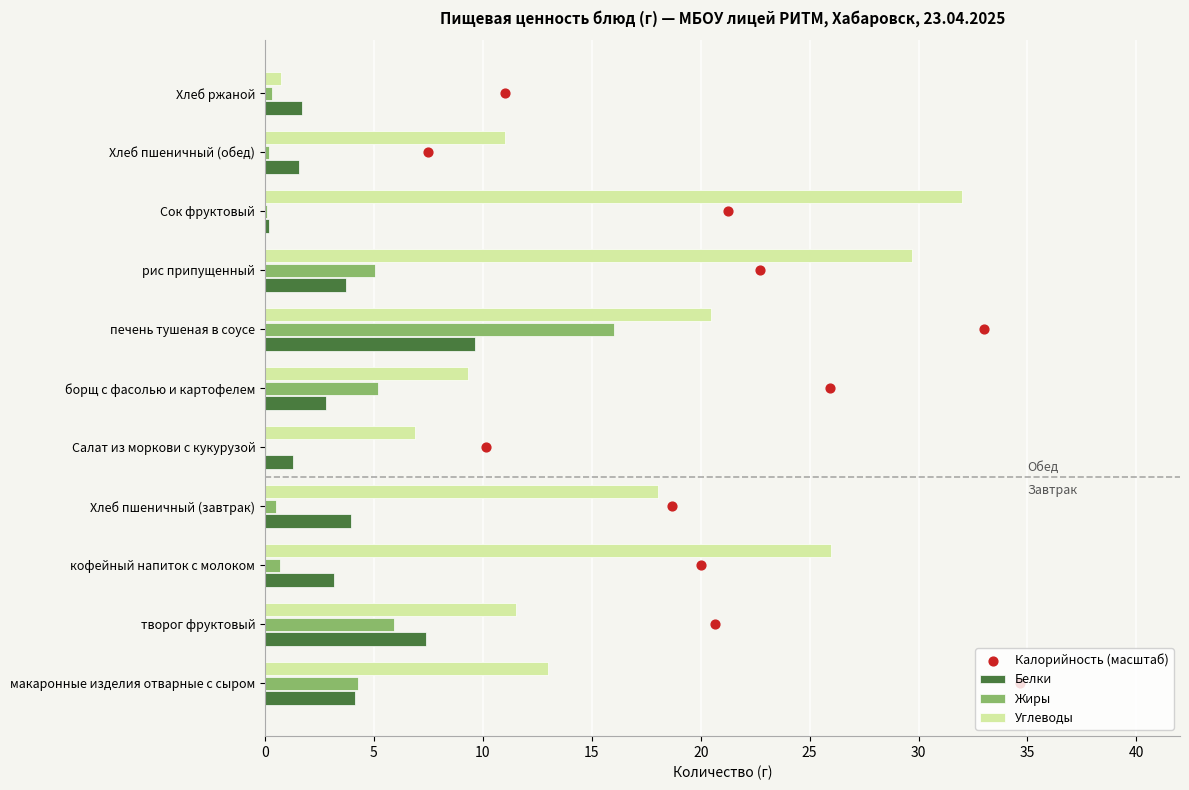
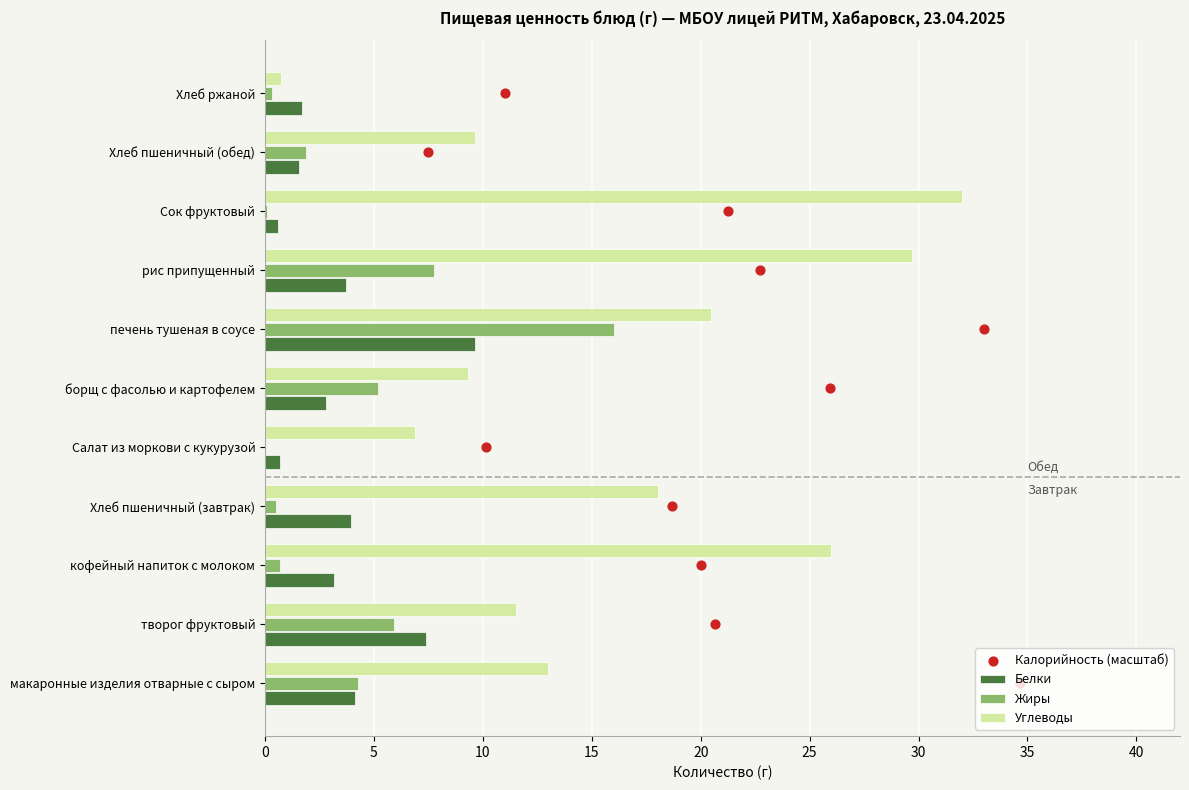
  {
    "Белки": {
      "Хлеб ржаной": 1.7,
      "Хлеб пшеничный (обед)": 1.6,
-     "Сок фруктовый": 0.2,
+     "Сок фруктовый": 0.6,
      "рис припущенный": 3.7,
      "печень тушеная в соусе": 9.6,
      "борщ с фасолью и картофелем": 2.8,
-     "Салат из моркови с кукурузой": 1.3,
+     "Салат из моркови с кукурузой": 0.7,
      "Хлеб пшеничный (завтрак)": 4.0,
      "кофейный напиток с молоком": 3.2,
      "творог фруктовый": 7.4,
      "макаронные изделия отварные с сыром": 4.2
    },
    "Жиры": {
      "Хлеб ржаной": 0.3,
-     "Хлеб пшеничный (обед)": 0.2,
-     "рис припущенный": 5.0,
+     "Хлеб пшеничный (обед)": 1.9,
+     "рис припущенный": 7.8,
      "печень тушеная в соусе": 16.0,
      "борщ с фасолью и картофелем": 5.2,
      "Хлеб пшеничный (завтрак)": 0.5,
      "кофейный напиток с молоком": 0.7,
      "творог фруктовый": 5.9,
      "макаронные изделия отварные с сыром": 4.3
    },
    "Углеводы": {
      "Хлеб ржаной": 0.7,
-     "Хлеб пшеничный (обед)": 11.0,
+     "Хлеб пшеничный (обед)": 9.7,
      "Сок фруктовый": 32.0,
      "рис припущенный": 29.7,
      "печень тушеная в соусе": 20.5,
      "борщ с фасолью и картофелем": 9.3,
      "Салат из моркови с кукурузой": 6.9,
      "Хлеб пшеничный (завтрак)": 18.1,
      "кофейный напиток с молоком": 26.0,
      "творог фруктовый": 11.5,
      "макаронные изделия отварные с сыром": 13.0
    }
  }
